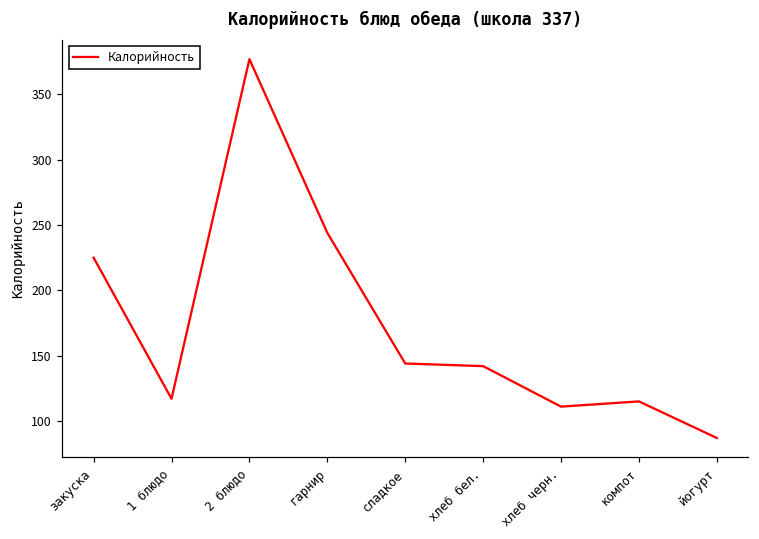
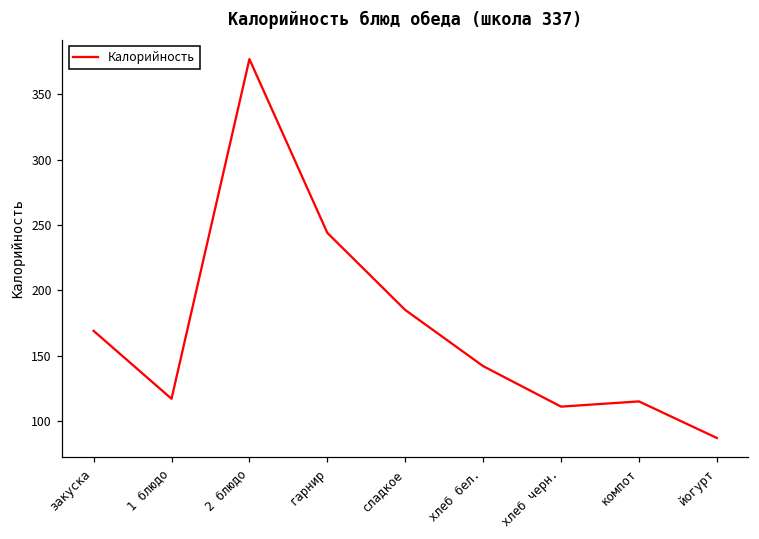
  {
-   "закуска": 225,
+   "закуска": 169,
    "1 блюдо": 117,
    "2 блюдо": 377,
    "гарнир": 244,
-   "сладкое": 144,
+   "сладкое": 185,
    "хлеб бел.": 142,
    "хлеб черн.": 111,
    "компот": 115,
    "йогурт": 87
  }
